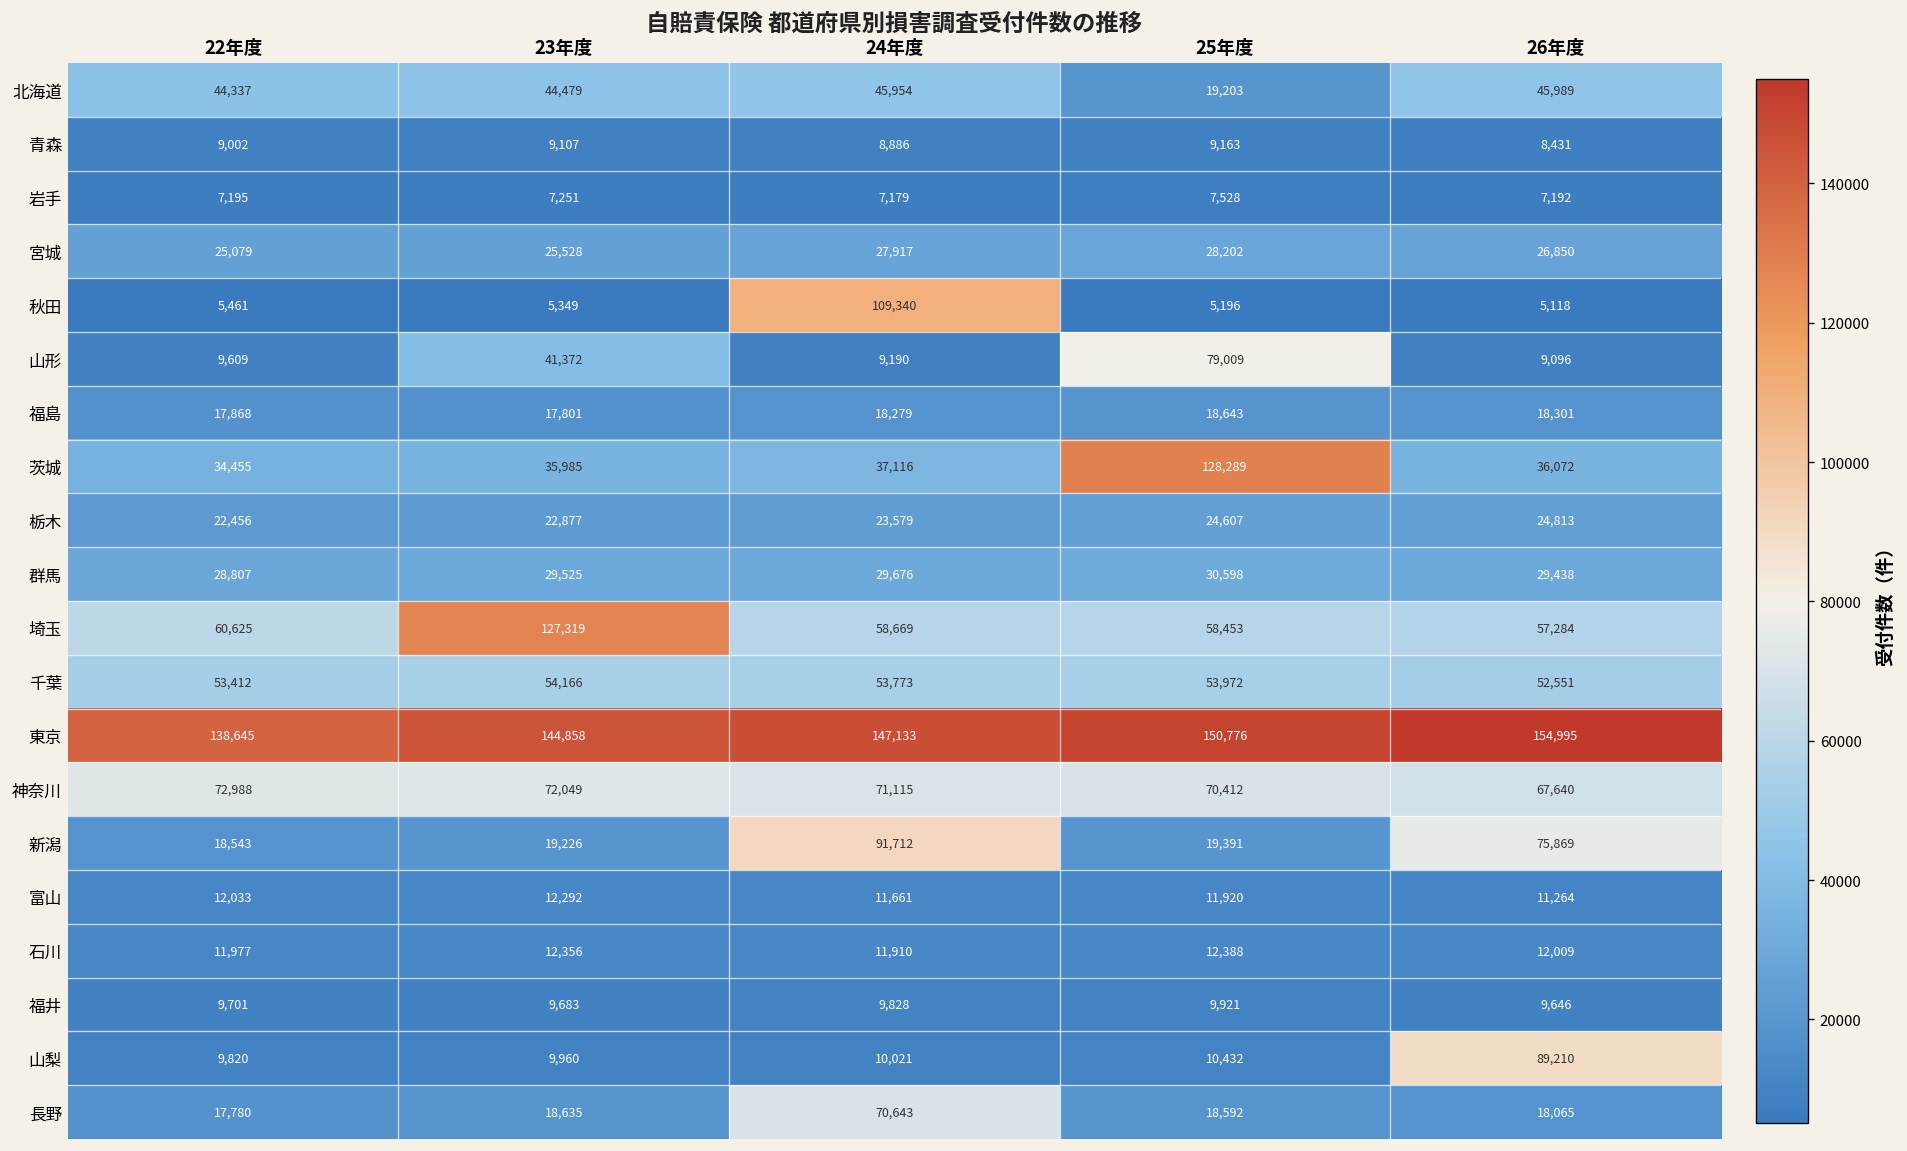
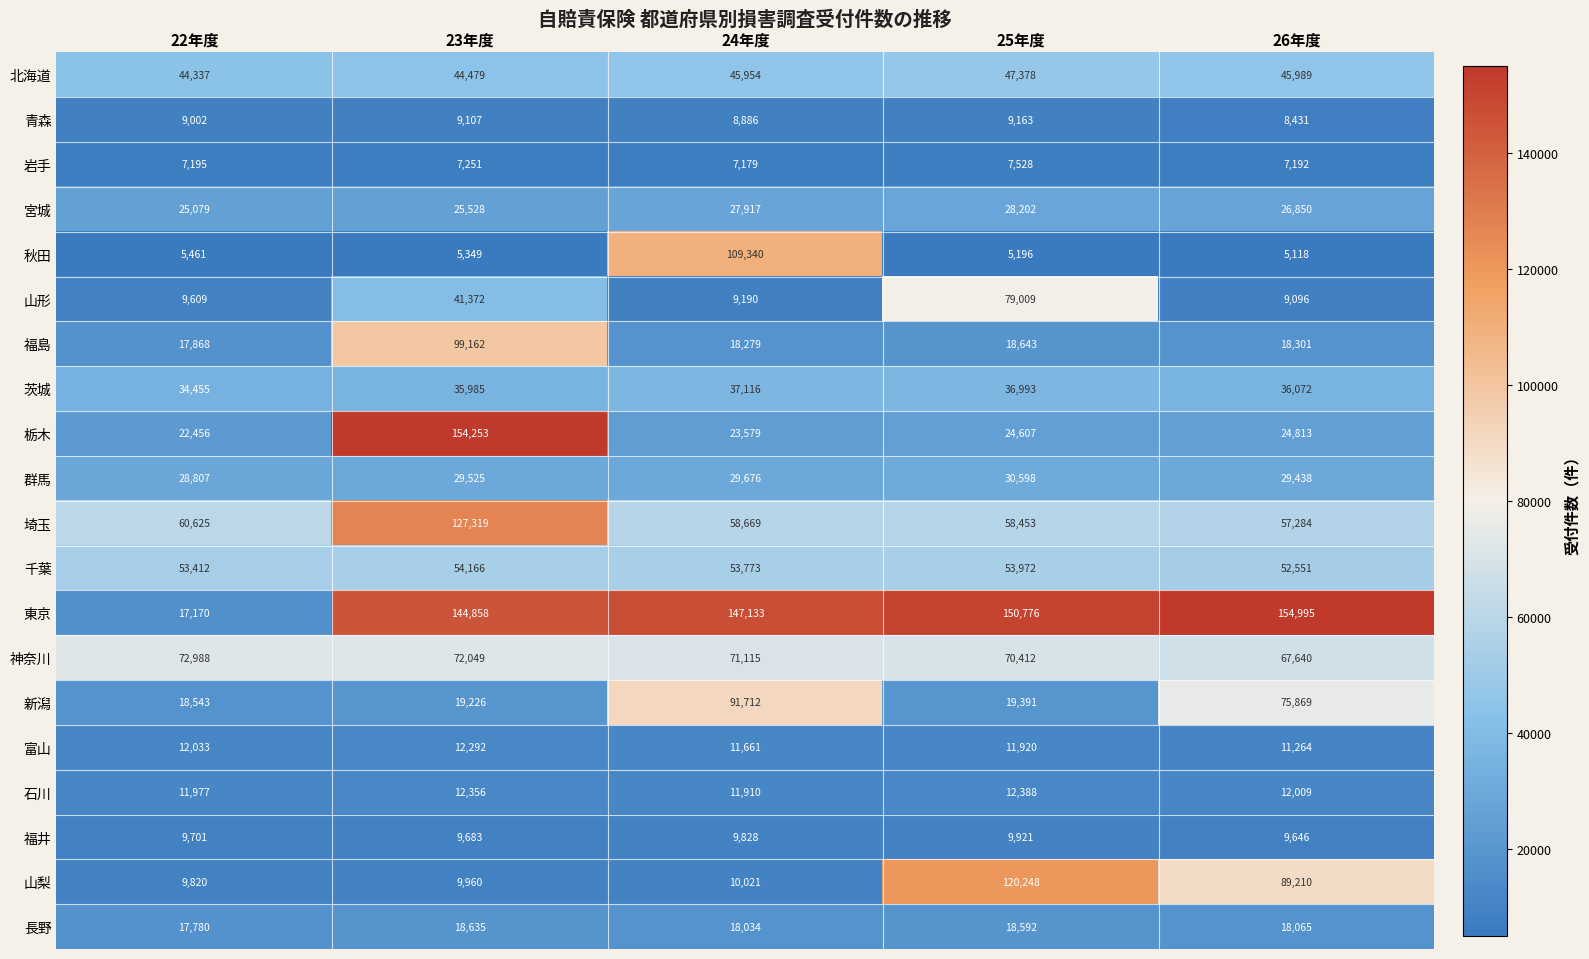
  {
    "北海道": {
      "22年度": "44,337",
      "23年度": "44,479",
      "24年度": "45,954",
-     "25年度": "19,203",
+     "25年度": "47,378",
      "26年度": "45,989"
    },
    "青森": {
      "22年度": "9,002",
      "23年度": "9,107",
      "24年度": "8,886",
      "25年度": "9,163",
      "26年度": "8,431"
    },
    "岩手": {
      "22年度": "7,195",
      "23年度": "7,251",
      "24年度": "7,179",
      "25年度": "7,528",
      "26年度": "7,192"
    },
    "宮城": {
      "22年度": "25,079",
      "23年度": "25,528",
      "24年度": "27,917",
      "25年度": "28,202",
      "26年度": "26,850"
    },
    "秋田": {
      "22年度": "5,461",
      "23年度": "5,349",
      "24年度": "109,340",
      "25年度": "5,196",
      "26年度": "5,118"
    },
    "山形": {
      "22年度": "9,609",
      "23年度": "41,372",
      "24年度": "9,190",
      "25年度": "79,009",
      "26年度": "9,096"
    },
    "福島": {
      "22年度": "17,868",
-     "23年度": "17,801",
+     "23年度": "99,162",
      "24年度": "18,279",
      "25年度": "18,643",
      "26年度": "18,301"
    },
    "茨城": {
      "22年度": "34,455",
      "23年度": "35,985",
      "24年度": "37,116",
-     "25年度": "128,289",
+     "25年度": "36,993",
      "26年度": "36,072"
    },
    "栃木": {
      "22年度": "22,456",
-     "23年度": "22,877",
+     "23年度": "154,253",
      "24年度": "23,579",
      "25年度": "24,607",
      "26年度": "24,813"
    },
    "群馬": {
      "22年度": "28,807",
      "23年度": "29,525",
      "24年度": "29,676",
      "25年度": "30,598",
      "26年度": "29,438"
    },
    "埼玉": {
      "22年度": "60,625",
      "23年度": "127,319",
      "24年度": "58,669",
      "25年度": "58,453",
      "26年度": "57,284"
    },
    "千葉": {
      "22年度": "53,412",
      "23年度": "54,166",
      "24年度": "53,773",
      "25年度": "53,972",
      "26年度": "52,551"
    },
    "東京": {
-     "22年度": "138,645",
+     "22年度": "17,170",
      "23年度": "144,858",
      "24年度": "147,133",
      "25年度": "150,776",
      "26年度": "154,995"
    },
    "神奈川": {
      "22年度": "72,988",
      "23年度": "72,049",
      "24年度": "71,115",
      "25年度": "70,412",
      "26年度": "67,640"
    },
    "新潟": {
      "22年度": "18,543",
      "23年度": "19,226",
      "24年度": "91,712",
      "25年度": "19,391",
      "26年度": "75,869"
    },
    "富山": {
      "22年度": "12,033",
      "23年度": "12,292",
      "24年度": "11,661",
      "25年度": "11,920",
      "26年度": "11,264"
    },
    "石川": {
      "22年度": "11,977",
      "23年度": "12,356",
      "24年度": "11,910",
      "25年度": "12,388",
      "26年度": "12,009"
    },
    "福井": {
      "22年度": "9,701",
      "23年度": "9,683",
      "24年度": "9,828",
      "25年度": "9,921",
      "26年度": "9,646"
    },
    "山梨": {
      "22年度": "9,820",
      "23年度": "9,960",
      "24年度": "10,021",
-     "25年度": "10,432",
+     "25年度": "120,248",
      "26年度": "89,210"
    },
    "長野": {
      "22年度": "17,780",
      "23年度": "18,635",
-     "24年度": "70,643",
+     "24年度": "18,034",
      "25年度": "18,592",
      "26年度": "18,065"
    }
  }
